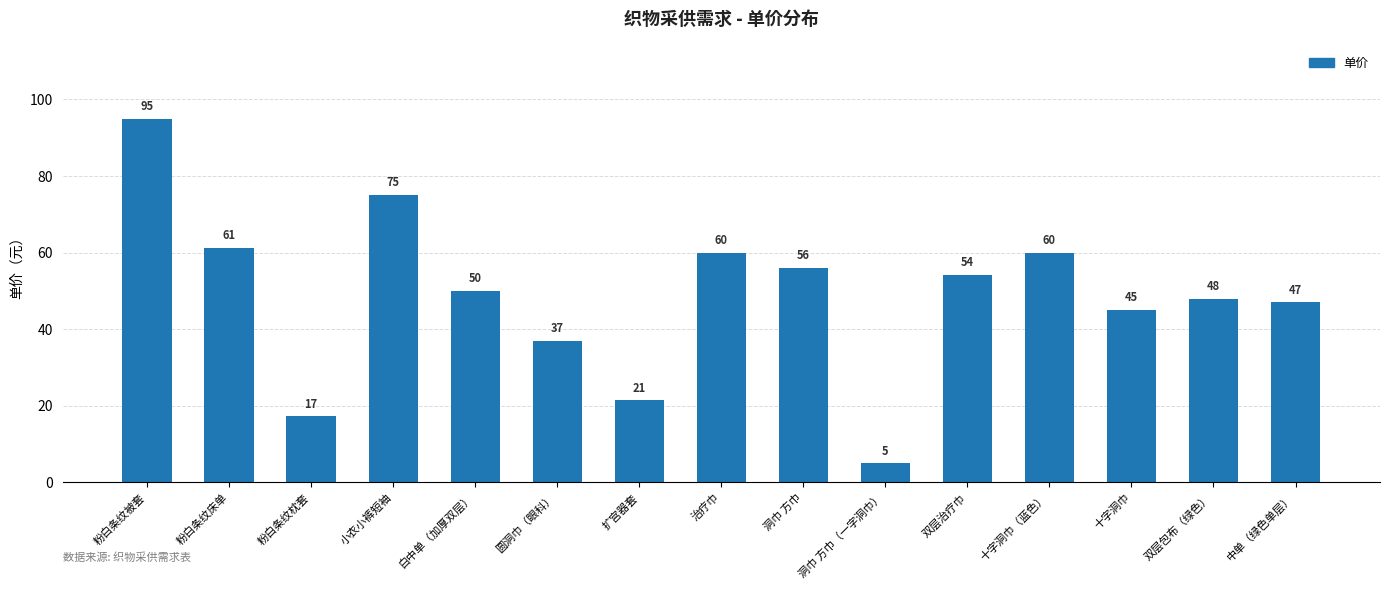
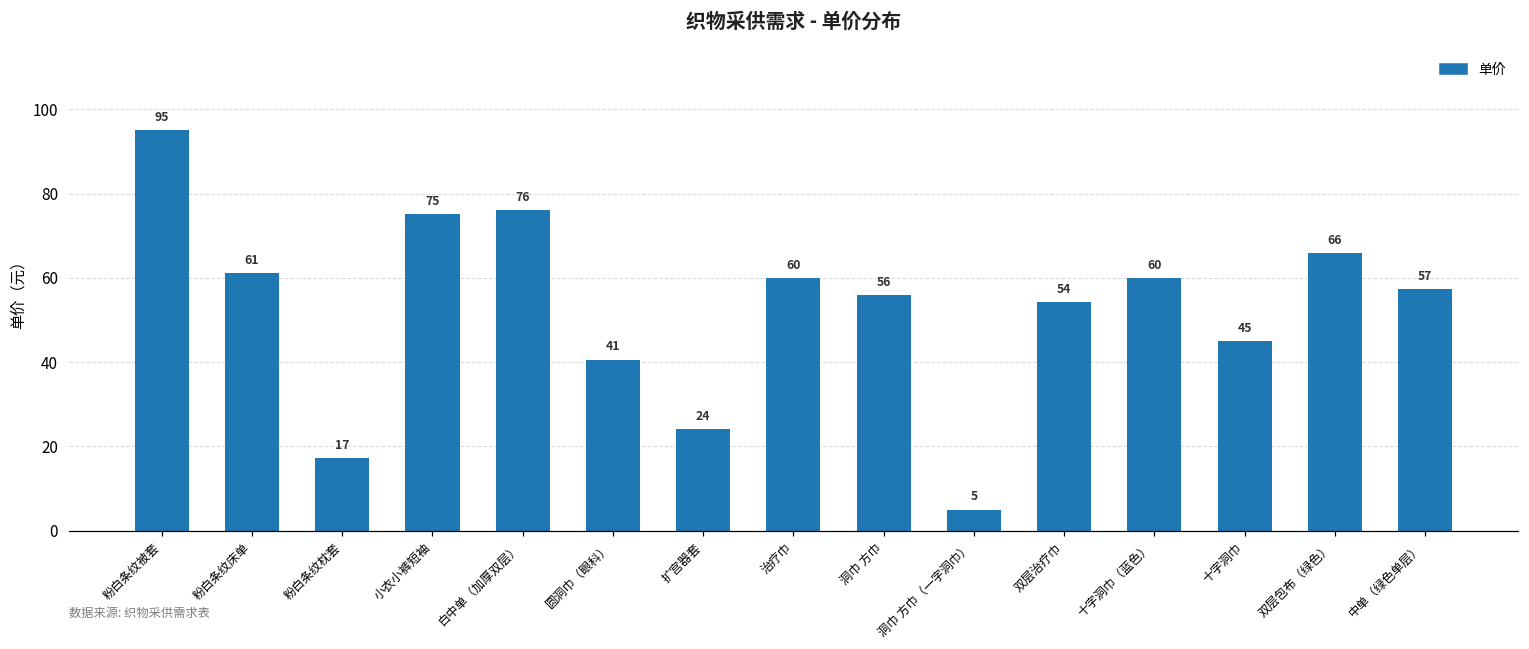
  {
    "粉白条纹被套": 95,
    "粉白条纹床单": 61,
    "粉白条纹枕套": 17,
    "小衣小裤短袖": 75,
-   "白中单（加厚双层）": 50,
-   "圆洞巾（眼科）": 37,
-   "扩宫器套": 21,
+   "白中单（加厚双层）": 76,
+   "圆洞巾（眼科）": 41,
+   "扩宫器套": 24,
    "治疗巾": 60,
    "洞巾 方巾": 56,
    "洞巾 方巾（一字洞巾）": 5,
    "双层治疗巾": 54,
    "十字洞巾（蓝色）": 60,
    "十字洞巾": 45,
-   "双层包布（绿色）": 48,
-   "中单（绿色单层）": 47
+   "双层包布（绿色）": 66,
+   "中单（绿色单层）": 57
  }
